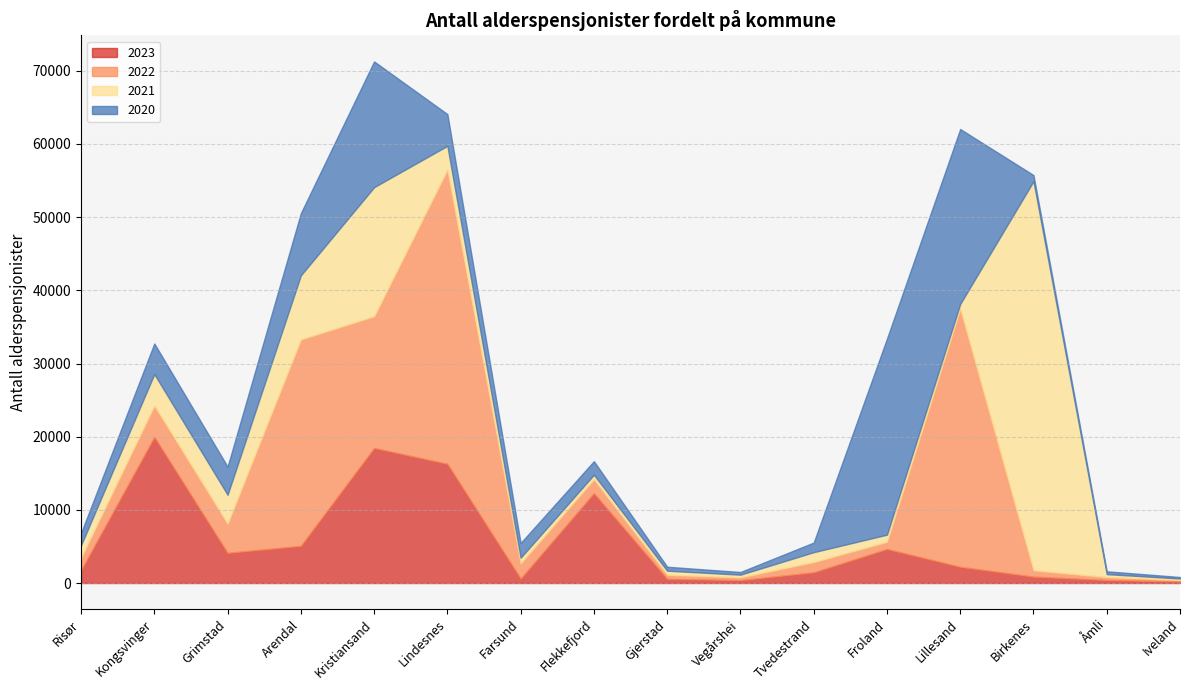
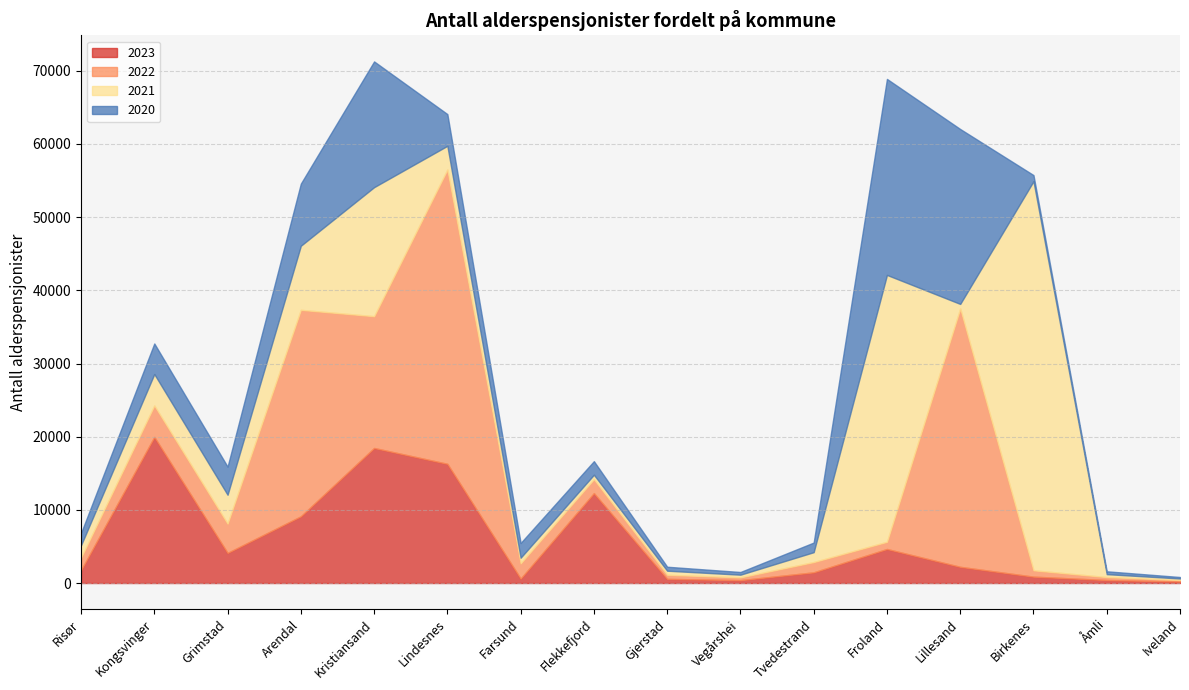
  {
    "2023": {
      "Risør": 2000,
      "Kongsvinger": 20000,
      "Grimstad": 4000,
-     "Arendal": 5000,
+     "Arendal": 9000,
      "Kristiansand": 18000,
      "Lindesnes": 16000,
      "Farsund": 1000,
      "Flekkefjord": 12000,
      "Gjerstad": 1000,
      "Vegårshei": 0,
      "Tvedestrand": 1000,
      "Froland": 5000,
      "Lillesand": 2000,
      "Birkenes": 1000,
      "Åmli": 0
    },
    "2022": {
      "Risør": 2000,
      "Kongsvinger": 4000,
      "Grimstad": 4000,
      "Arendal": 28000,
      "Kristiansand": 18000,
      "Lindesnes": 40000,
      "Farsund": 2000,
      "Flekkefjord": 2000,
      "Gjerstad": 1000,
      "Vegårshei": 0,
      "Tvedestrand": 1000,
      "Froland": 1000,
      "Lillesand": 35000,
      "Birkenes": 1000,
      "Åmli": 0
    },
    "2021": {
      "Risør": 2000,
      "Kongsvinger": 4000,
      "Grimstad": 4000,
      "Arendal": 9000,
      "Kristiansand": 18000,
      "Lindesnes": 3000,
      "Farsund": 1000,
      "Flekkefjord": 1000,
      "Gjerstad": 1000,
      "Vegårshei": 0,
      "Tvedestrand": 1000,
-     "Froland": 1000,
+     "Froland": 36000,
      "Lillesand": 1000,
      "Birkenes": 53000,
      "Åmli": 0
    },
    "2020": {
      "Risør": 2000,
      "Kongsvinger": 4000,
      "Grimstad": 4000,
      "Arendal": 8000,
      "Kristiansand": 17000,
      "Lindesnes": 4000,
      "Farsund": 2000,
      "Flekkefjord": 2000,
      "Gjerstad": 1000,
      "Vegårshei": 0,
      "Tvedestrand": 1000,
      "Froland": 27000,
      "Lillesand": 24000,
      "Birkenes": 1000,
      "Åmli": 0
    }
  }
